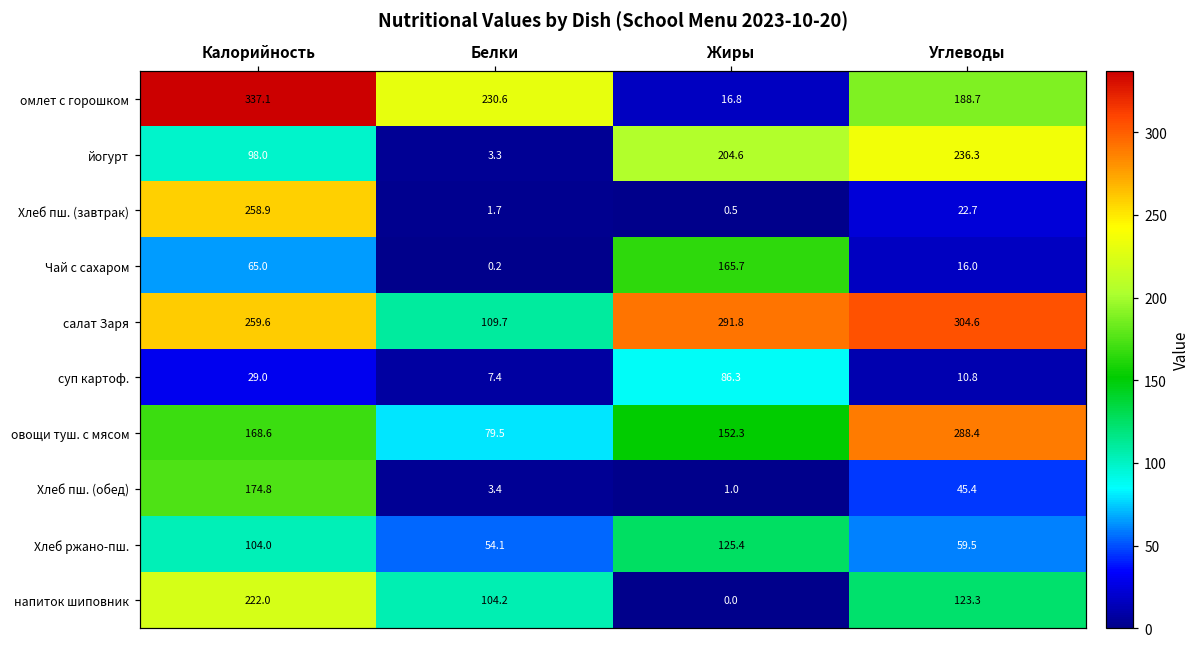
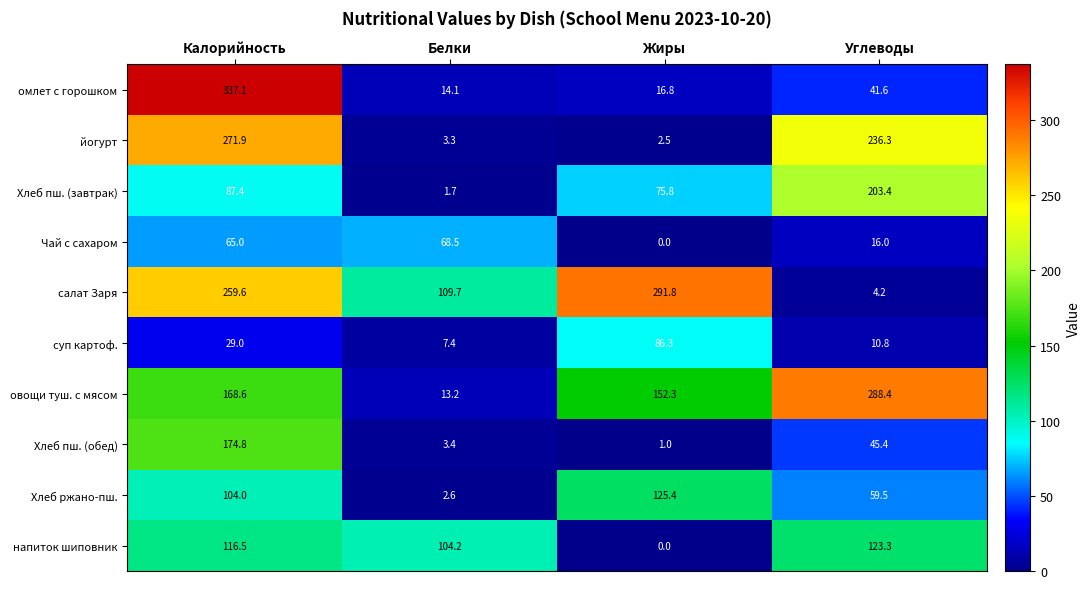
  {
    "омлет с горошком": {
      "Калорийность": 337.1,
-     "Белки": 230.6,
+     "Белки": 14.1,
      "Жиры": 16.8,
-     "Углеводы": 188.7
+     "Углеводы": 41.6
    },
    "йогурт": {
-     "Калорийность": 98.0,
+     "Калорийность": 271.9,
      "Белки": 3.3,
-     "Жиры": 204.6,
+     "Жиры": 2.5,
      "Углеводы": 236.3
    },
    "Хлеб пш. (завтрак)": {
-     "Калорийность": 258.9,
+     "Калорийность": 87.4,
      "Белки": 1.7,
-     "Жиры": 0.5,
-     "Углеводы": 22.7
+     "Жиры": 75.8,
+     "Углеводы": 203.4
    },
    "Чай с сахаром": {
      "Калорийность": 65.0,
-     "Белки": 0.2,
-     "Жиры": 165.7,
+     "Белки": 68.5,
+     "Жиры": 0.0,
      "Углеводы": 16.0
    },
    "салат Заря": {
      "Калорийность": 259.6,
      "Белки": 109.7,
      "Жиры": 291.8,
-     "Углеводы": 304.6
+     "Углеводы": 4.2
    },
    "суп картоф.": {
      "Калорийность": 29.0,
      "Белки": 7.4,
      "Жиры": 86.3,
      "Углеводы": 10.8
    },
    "овощи туш. с мясом": {
      "Калорийность": 168.6,
-     "Белки": 79.5,
+     "Белки": 13.2,
      "Жиры": 152.3,
      "Углеводы": 288.4
    },
    "Хлеб пш. (обед)": {
      "Калорийность": 174.8,
      "Белки": 3.4,
      "Жиры": 1.0,
      "Углеводы": 45.4
    },
    "Хлеб ржано-пш.": {
      "Калорийность": 104.0,
-     "Белки": 54.1,
+     "Белки": 2.6,
      "Жиры": 125.4,
      "Углеводы": 59.5
    },
    "напиток шиповник": {
-     "Калорийность": 222.0,
+     "Калорийность": 116.5,
      "Белки": 104.2,
      "Жиры": 0.0,
      "Углеводы": 123.3
    }
  }
